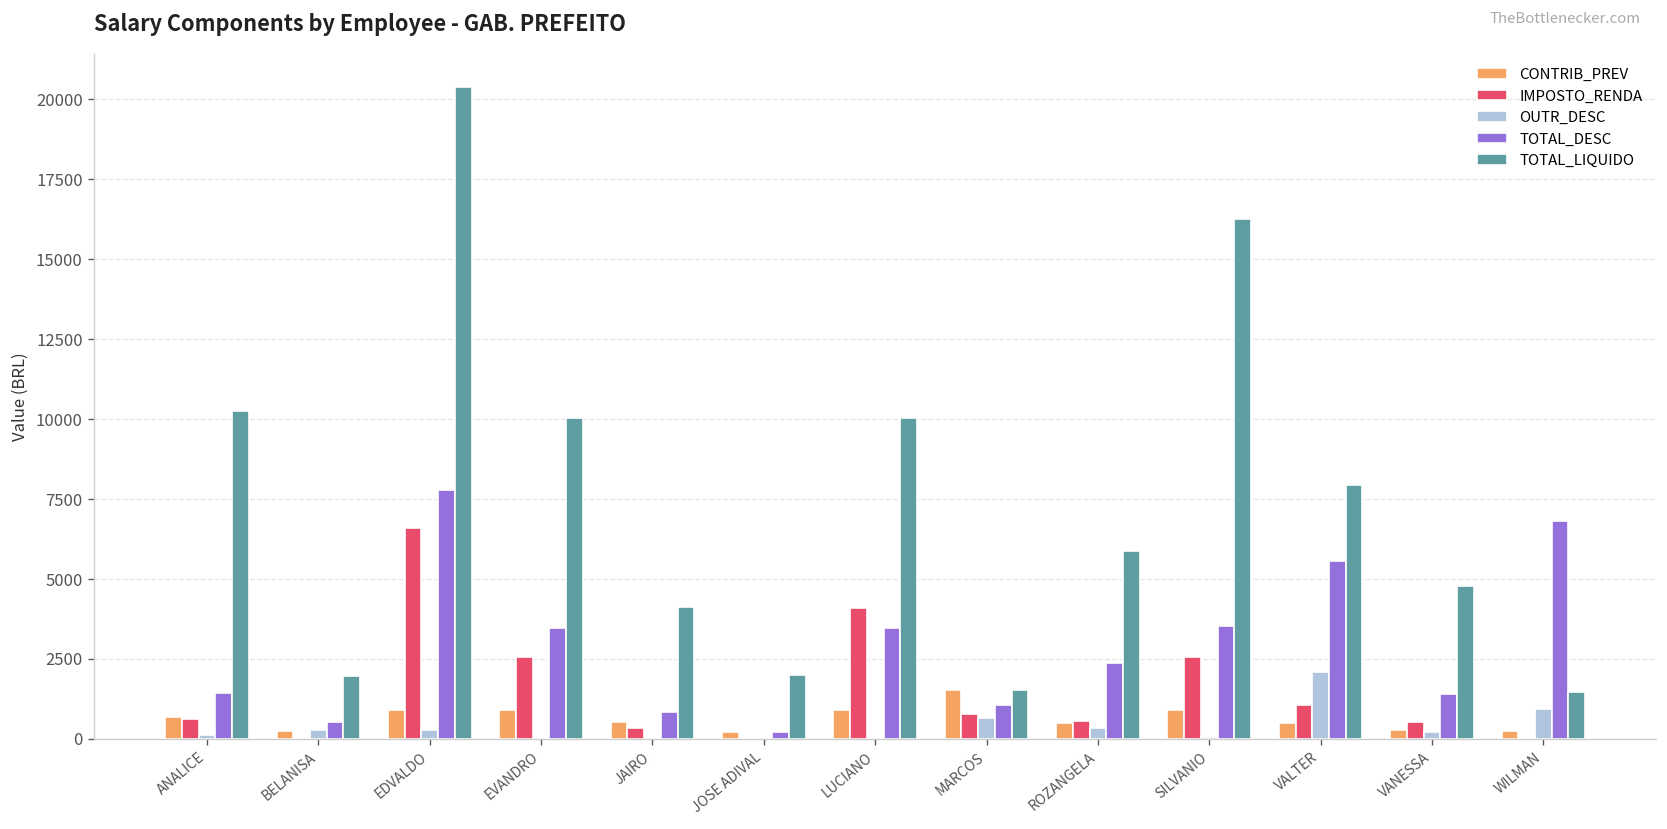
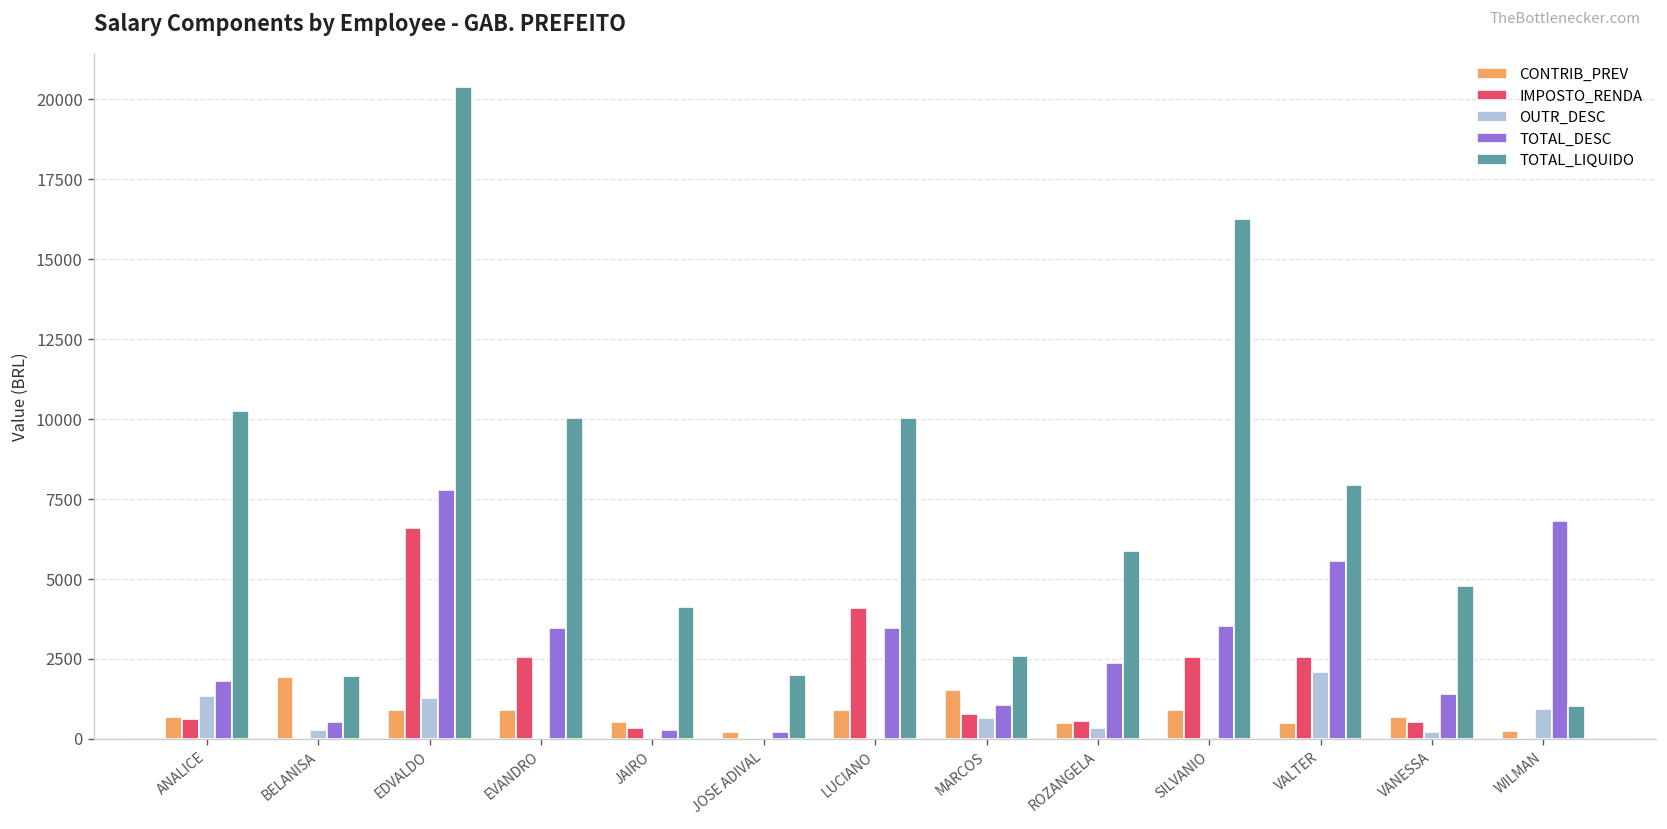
  {
    "CONTRIB_PREV": {
      "ANALICE": 700,
-     "BELANISA": 200,
+     "BELANISA": 1900,
      "EDVALDO": 900,
      "EVANDRO": 900,
      "JAIRO": 500,
      "JOSE ADIVAL": 200,
      "LUCIANO": 900,
      "MARCOS": 1500,
      "ROZANGELA": 500,
      "SILVANIO": 900,
      "VALTER": 500,
-     "VANESSA": 300,
+     "VANESSA": 700,
      "WILMAN": 200
    },
    "IMPOSTO_RENDA": {
      "ANALICE": 600,
      "BELANISA": 0,
      "EDVALDO": 6600,
      "EVANDRO": 2600,
      "JAIRO": 300,
      "JOSE ADIVAL": 0,
      "LUCIANO": 4100,
      "MARCOS": 800,
      "ROZANGELA": 600,
      "SILVANIO": 2600,
-     "VALTER": 1000,
+     "VALTER": 2600,
      "VANESSA": 500,
      "WILMAN": 0
    },
    "OUTR_DESC": {
-     "ANALICE": 100,
+     "ANALICE": 1300,
      "BELANISA": 300,
-     "EDVALDO": 300,
+     "EDVALDO": 1300,
      "EVANDRO": 0,
      "JAIRO": 0,
      "JOSE ADIVAL": 0,
      "LUCIANO": 0,
      "MARCOS": 600,
      "ROZANGELA": 300,
      "VALTER": 2100,
      "VANESSA": 200,
      "WILMAN": 900
    },
    "TOTAL_DESC": {
-     "ANALICE": 1400,
+     "ANALICE": 1800,
      "BELANISA": 500,
      "EDVALDO": 7800,
      "EVANDRO": 3500,
-     "JAIRO": 800,
+     "JAIRO": 300,
      "JOSE ADIVAL": 200,
      "LUCIANO": 3500,
      "MARCOS": 1100,
      "ROZANGELA": 2400,
      "SILVANIO": 3500,
      "VALTER": 5600,
      "VANESSA": 1400,
      "WILMAN": 6800
    },
    "TOTAL_LIQUIDO": {
      "ANALICE": 10300,
      "BELANISA": 2000,
      "EDVALDO": 20400,
      "EVANDRO": 10000,
      "JAIRO": 4100,
      "JOSE ADIVAL": 2000,
      "LUCIANO": 10000,
-     "MARCOS": 1500,
+     "MARCOS": 2600,
      "ROZANGELA": 5900,
      "SILVANIO": 16200,
      "VALTER": 7900,
      "VANESSA": 4800,
-     "WILMAN": 1500
+     "WILMAN": 1000
    }
  }
